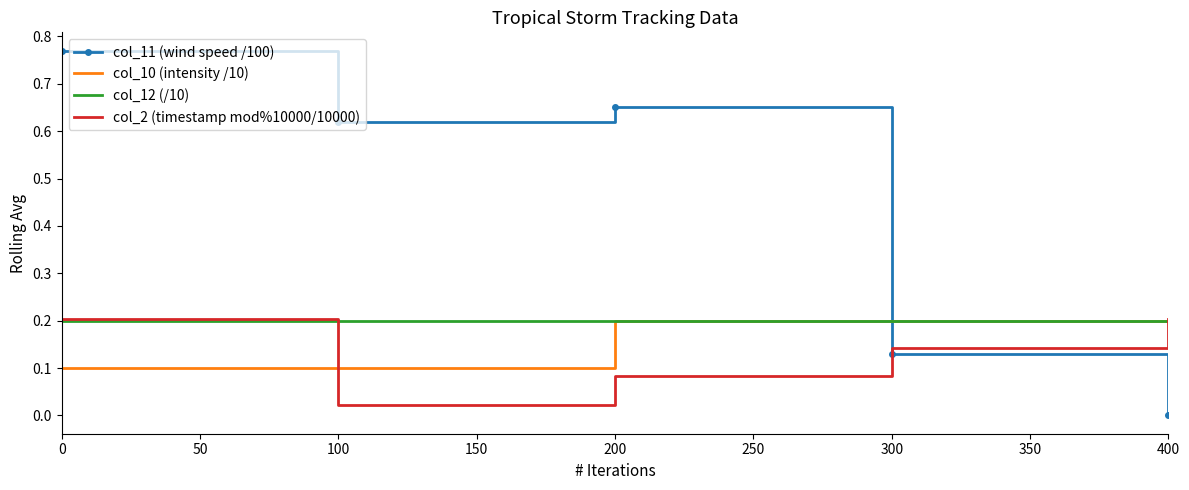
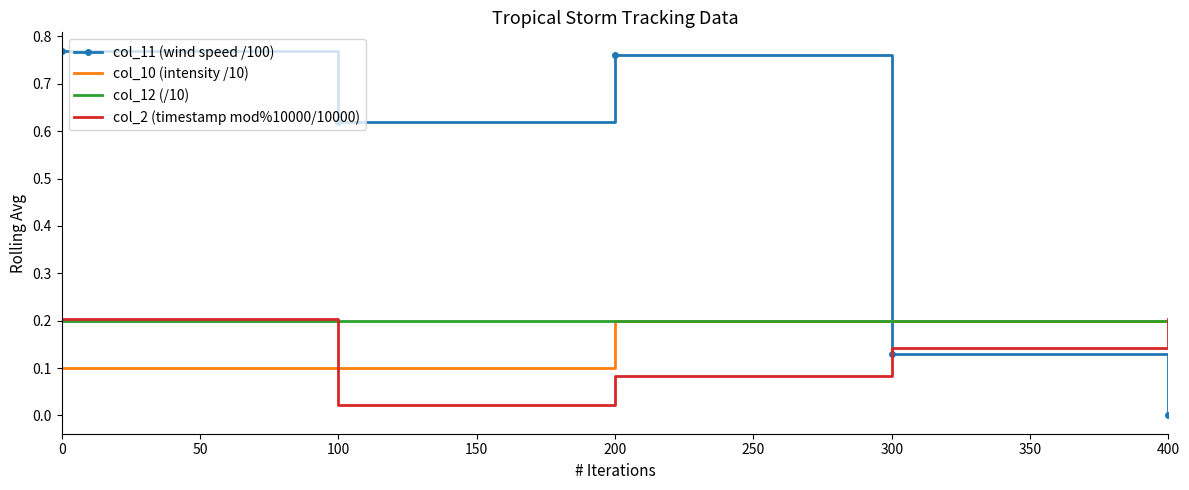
  {
    "col_11 (wind speed /100)": {
      "0": 0.77,
-     "200": 0.65,
+     "200": 0.76,
      "300": 0.13,
      "400": 0.00
    },
    "col_10 (intensity /10)": {
      "0": 0.10,
      "100": 0.10
    },
    "col_12 (/10)": {
      "100": 0.20
    },
    "col_2 (timestamp mod%10000/10000)": {
      "100": 0.02,
      "200": 0.08,
      "300": 0.14
    }
  }
